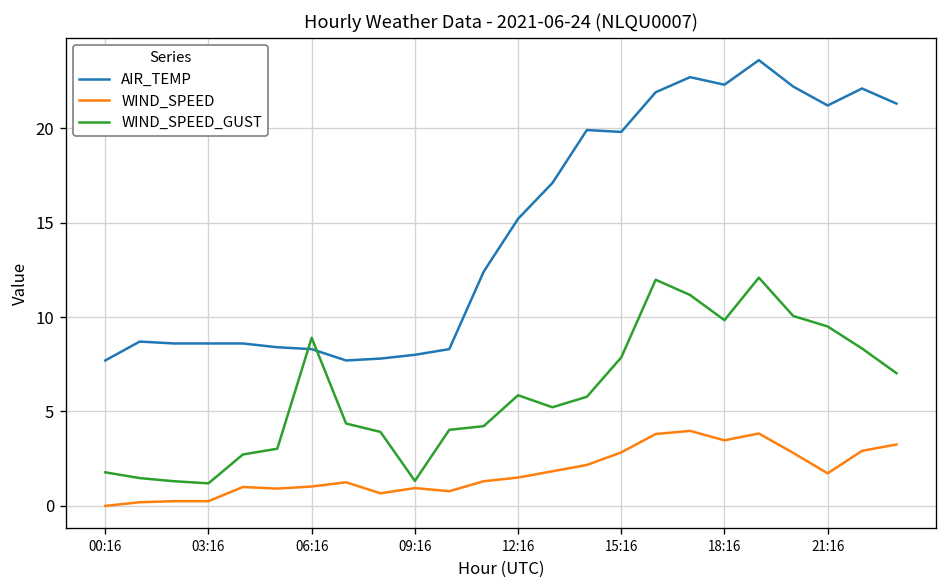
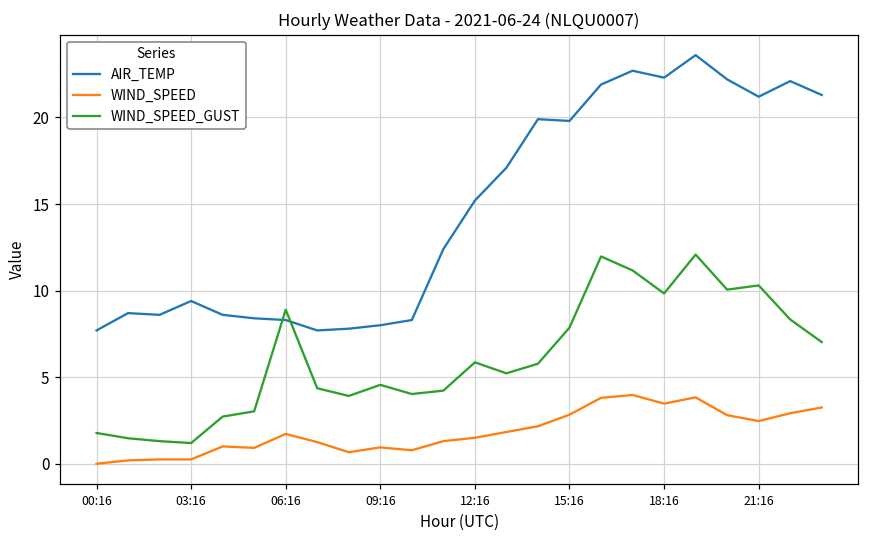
  {
    "AIR_TEMP": {
      "00:16": 7.7,
-     "03:16": 8.6,
+     "03:16": 9.4,
      "06:16": 8.3,
      "09:16": 8.0,
      "12:16": 15.2,
      "15:16": 19.8,
      "18:16": 22.3,
      "21:16": 21.2
    },
    "WIND_SPEED": {
      "00:16": 0.0,
      "03:16": 0.3,
-     "06:16": 1.0,
+     "06:16": 1.7,
      "09:16": 0.9,
      "12:16": 1.5,
      "15:16": 2.8,
      "18:16": 3.5,
-     "21:16": 1.7
+     "21:16": 2.5
    },
    "WIND_SPEED_GUST": {
      "00:16": 1.8,
      "03:16": 1.2,
      "06:16": 8.9,
-     "09:16": 1.3,
+     "09:16": 4.6,
      "12:16": 5.9,
      "15:16": 7.9,
      "18:16": 9.8,
-     "21:16": 9.5
+     "21:16": 10.3
    }
  }
